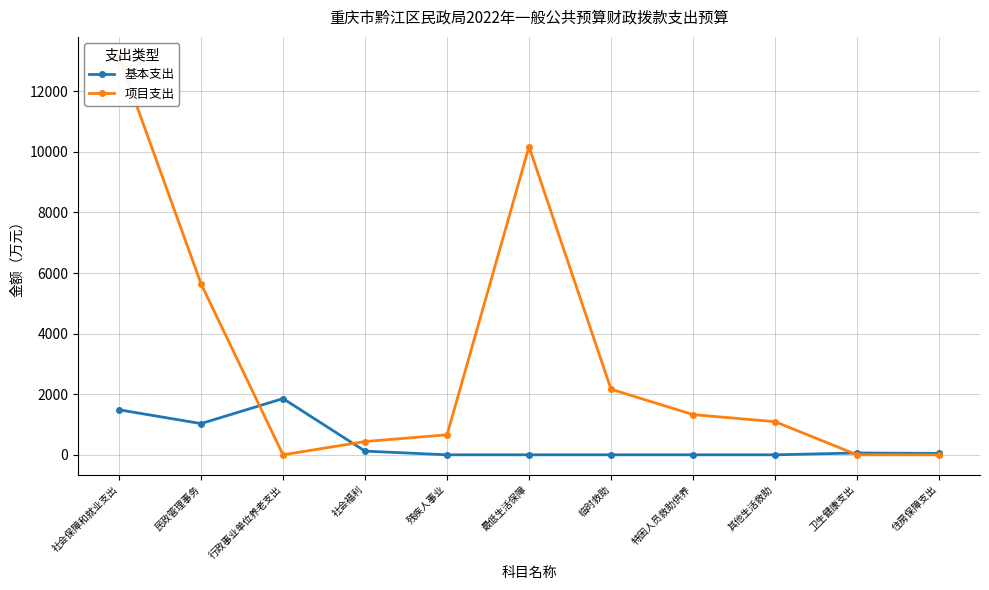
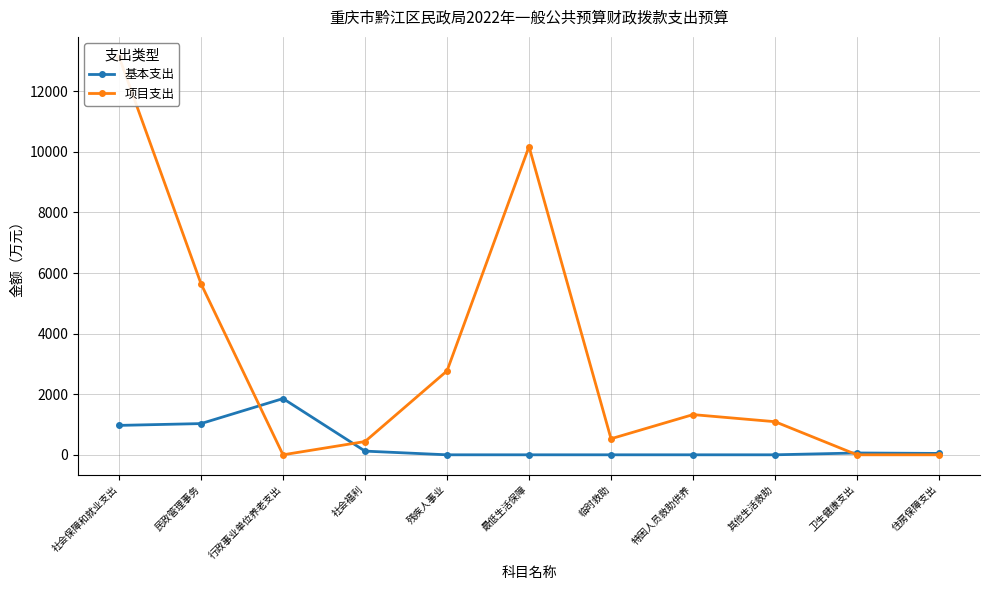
  {
    "基本支出": {
-     "社会保障和就业支出": 1500,
+     "社会保障和就业支出": 1000,
      "民政管理事务": 1000,
      "行政事业单位养老支出": 1900,
      "社会福利": 100,
      "残疾人事业": 0,
      "最低生活保障": 0,
      "临时救助": 0,
      "特困人员救助供养": 0,
      "其他生活救助": 0
    },
    "项目支出": {
      "民政管理事务": 5600,
      "行政事业单位养老支出": 0,
      "社会福利": 400,
-     "残疾人事业": 700,
+     "残疾人事业": 2800,
      "最低生活保障": 10200,
-     "临时救助": 2200,
+     "临时救助": 500,
      "特困人员救助供养": 1300,
      "其他生活救助": 1100
    }
  }
